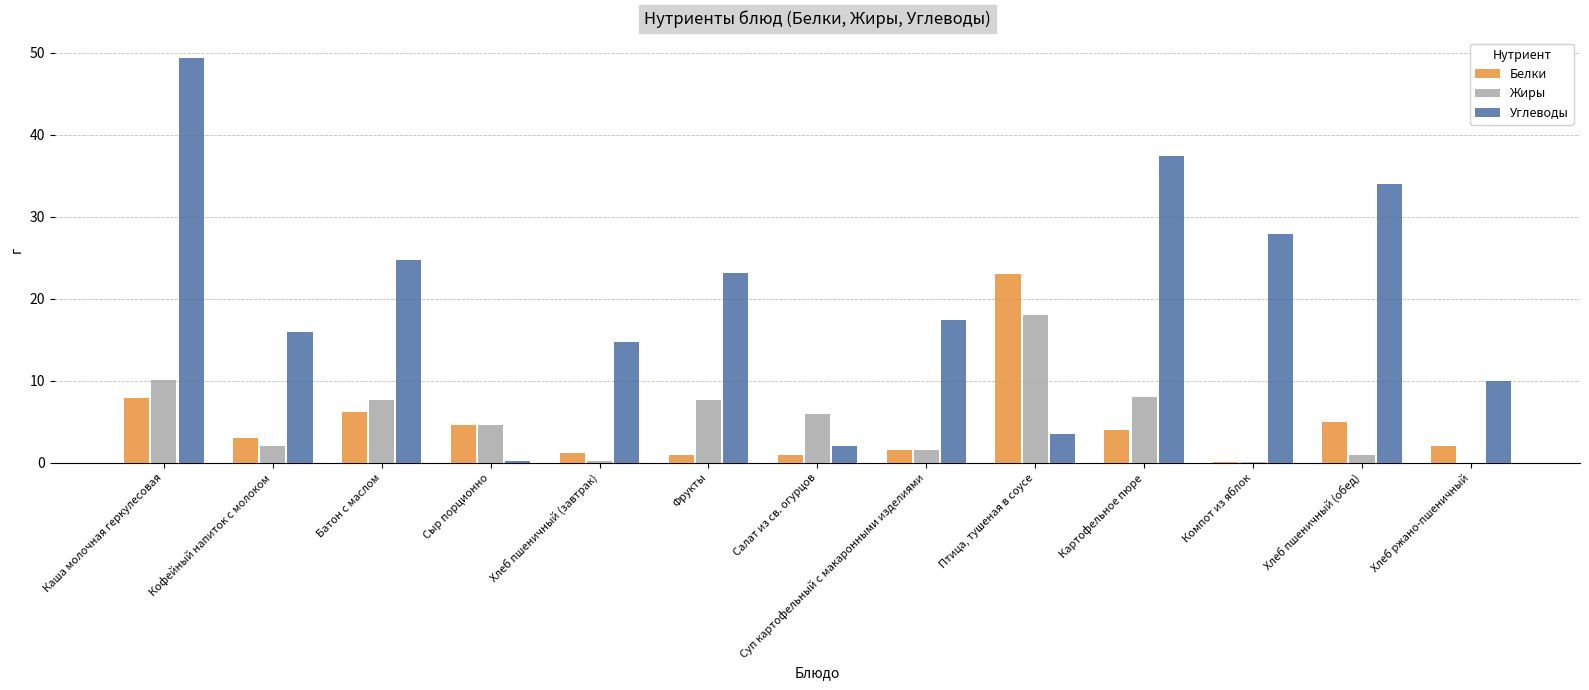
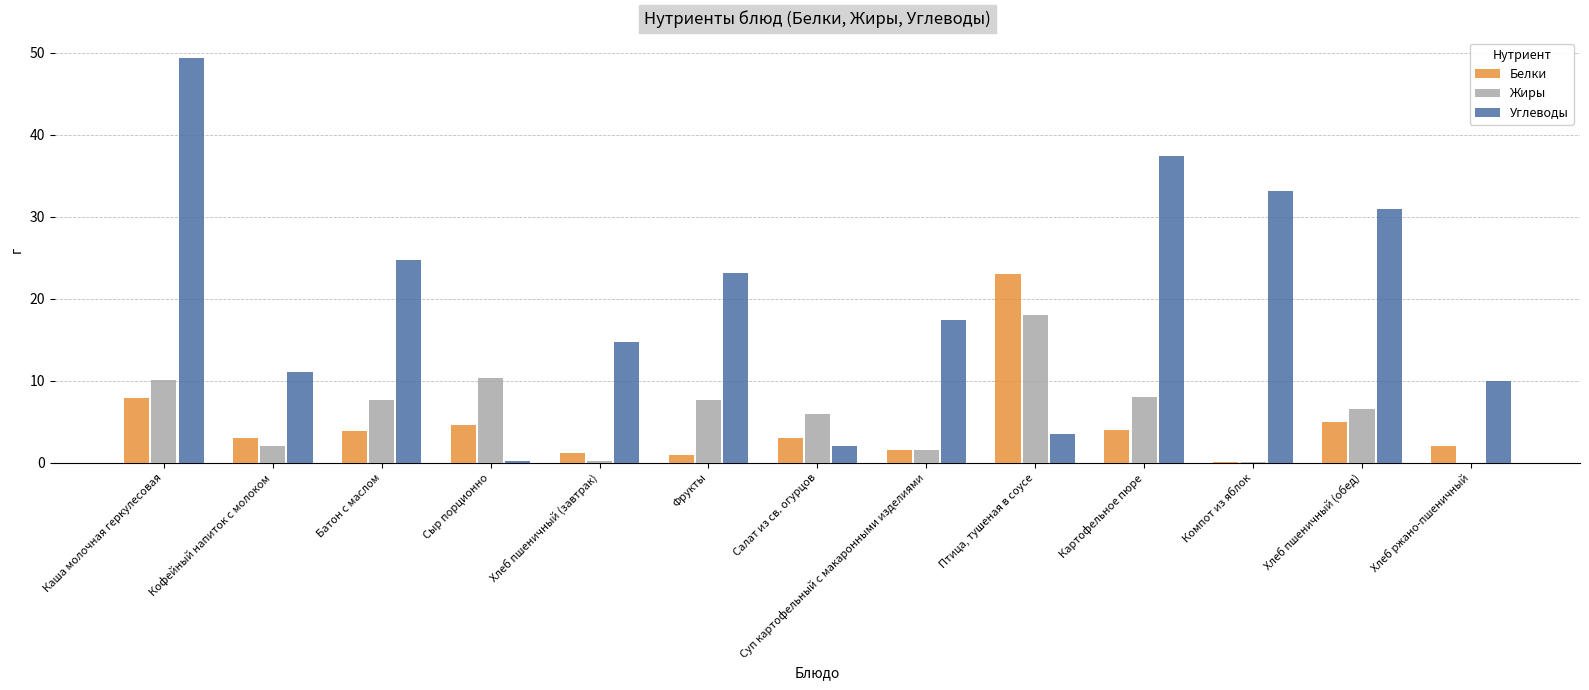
  {
    "Белки": {
      "Каша молочная геркулесовая": 8,
      "Кофейный напиток с молоком": 3,
-     "Батон с маслом": 6,
+     "Батон с маслом": 4,
      "Сыр порционно": 5,
      "Хлеб пшеничный (завтрак)": 1,
      "Фрукты": 1,
-     "Салат из св. огурцов": 1,
+     "Салат из св. огурцов": 3,
      "Суп картофельный с макаронными изделиями": 2,
      "Птица, тушеная в соусе": 23,
      "Картофельное пюре": 4,
      "Хлеб пшеничный (обед)": 5,
      "Хлеб ржано-пшеничный": 2
    },
    "Жиры": {
      "Каша молочная геркулесовая": 10,
      "Кофейный напиток с молоком": 2,
      "Батон с маслом": 8,
-     "Сыр порционно": 5,
+     "Сыр порционно": 10,
      "Фрукты": 8,
      "Салат из св. огурцов": 6,
      "Суп картофельный с макаронными изделиями": 2,
      "Птица, тушеная в соусе": 18,
      "Картофельное пюре": 8,
-     "Хлеб пшеничный (обед)": 1,
+     "Хлеб пшеничный (обед)": 7,
      "Хлеб ржано-пшеничный": 0
    },
    "Углеводы": {
      "Каша молочная геркулесовая": 49,
-     "Кофейный напиток с молоком": 16,
+     "Кофейный напиток с молоком": 11,
      "Батон с маслом": 25,
      "Хлеб пшеничный (завтрак)": 15,
      "Фрукты": 23,
      "Салат из св. огурцов": 2,
      "Суп картофельный с макаронными изделиями": 17,
      "Птица, тушеная в соусе": 4,
      "Картофельное пюре": 37,
-     "Компот из яблок": 28,
-     "Хлеб пшеничный (обед)": 34,
+     "Компот из яблок": 33,
+     "Хлеб пшеничный (обед)": 31,
      "Хлеб ржано-пшеничный": 10
    }
  }
